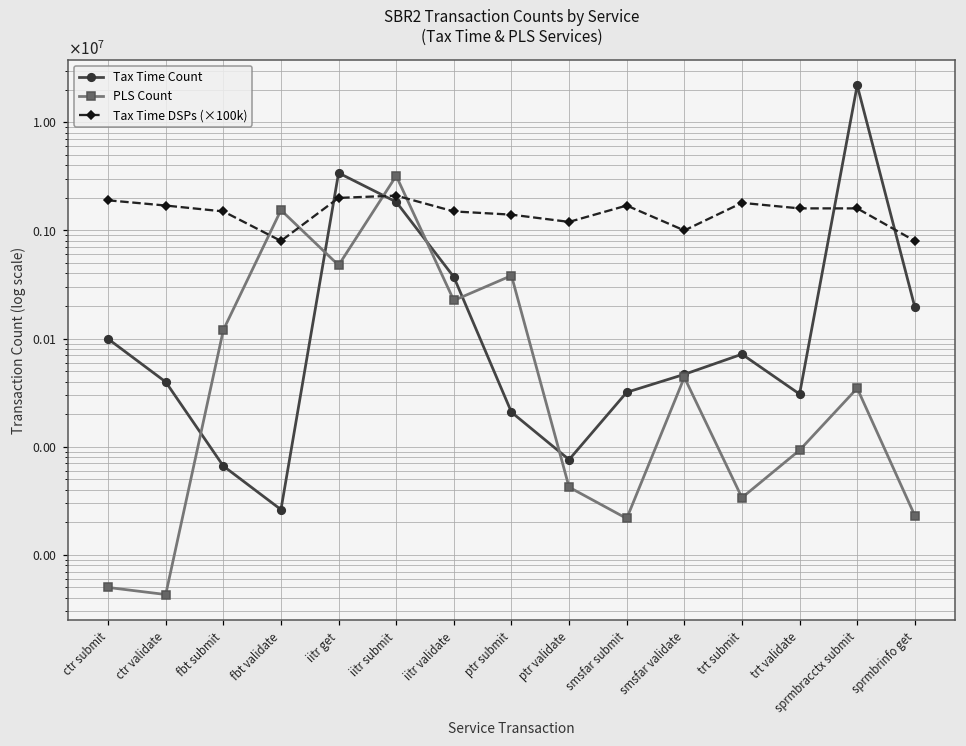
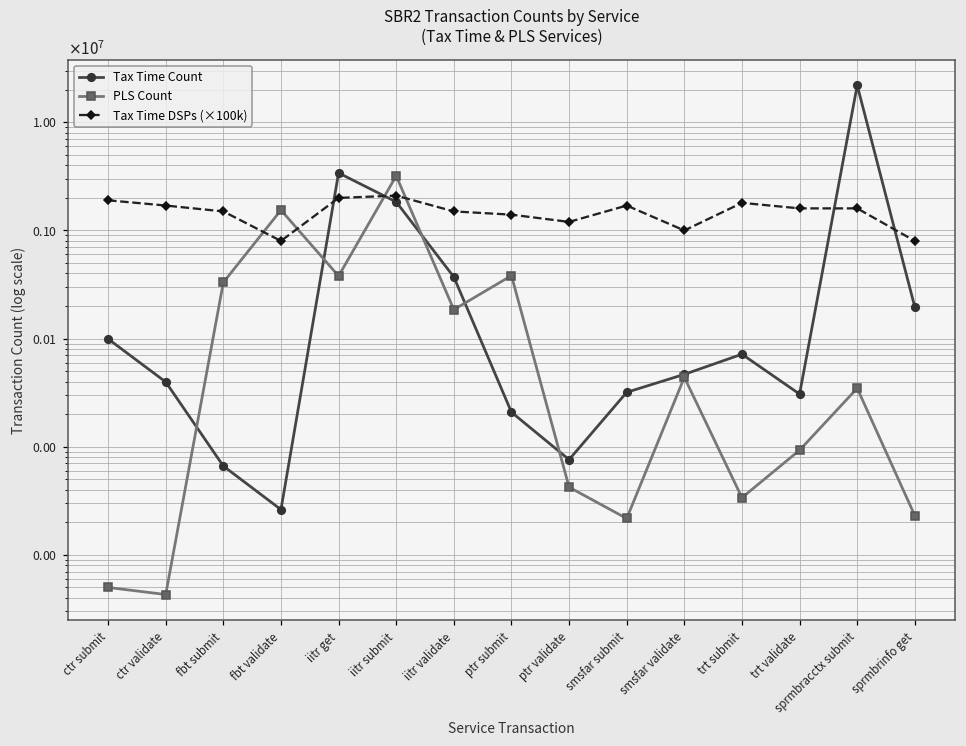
  {
    "PLS Count": {
      "ctr submit": 500,
      "ctr validate": 400,
-     "fbt submit": 120000,
+     "fbt submit": 330000,
      "fbt validate": 1500000,
-     "iitr get": 500000,
+     "iitr get": 380000,
      "iitr submit": 3200000,
-     "iitr validate": 230000,
+     "iitr validate": 190000,
      "ptr submit": 380000,
      "ptr validate": 4200,
      "smsfar submit": 2200,
      "smsfar validate": 40000,
      "trt submit": 3400,
      "trt validate": 9000,
      "sprmbracctx submit": 35000,
      "sprmbrinfo get": 2300
    }
  }
